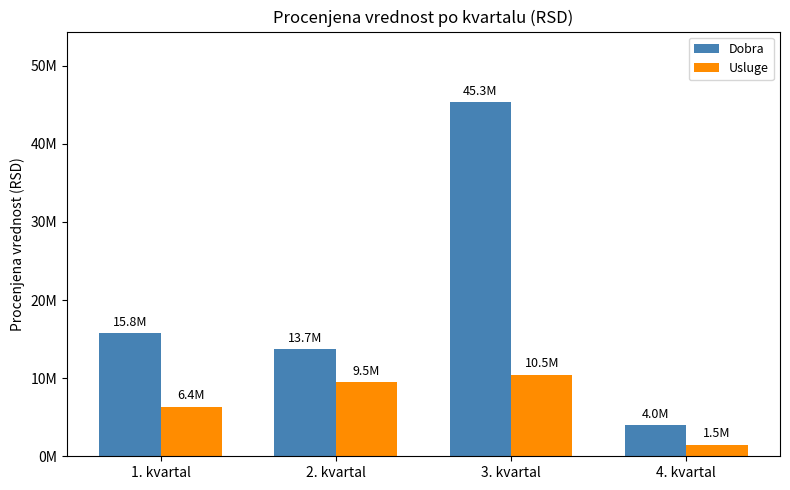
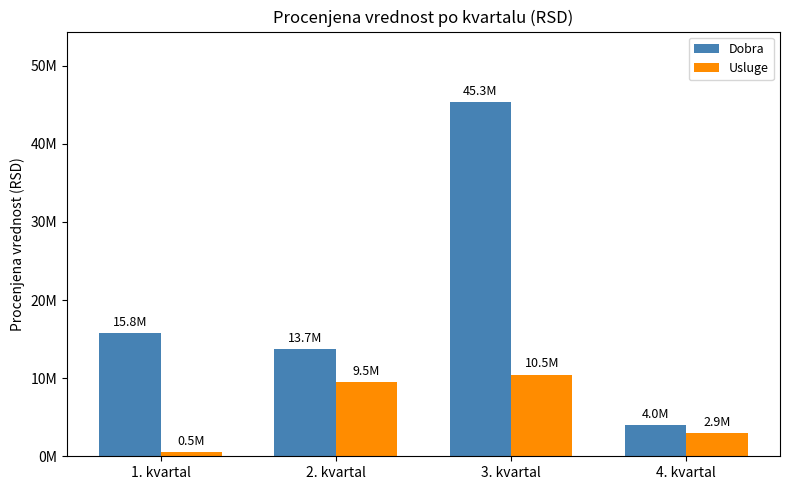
  {
    "Dobra": {
      "1. kvartal": "15.8M",
      "2. kvartal": "13.7M",
      "3. kvartal": "45.3M",
      "4. kvartal": "4.0M"
    },
    "Usluge": {
-     "1. kvartal": "6.4M",
+     "1. kvartal": "0.5M",
      "2. kvartal": "9.5M",
      "3. kvartal": "10.5M",
-     "4. kvartal": "1.5M"
+     "4. kvartal": "2.9M"
    }
  }
